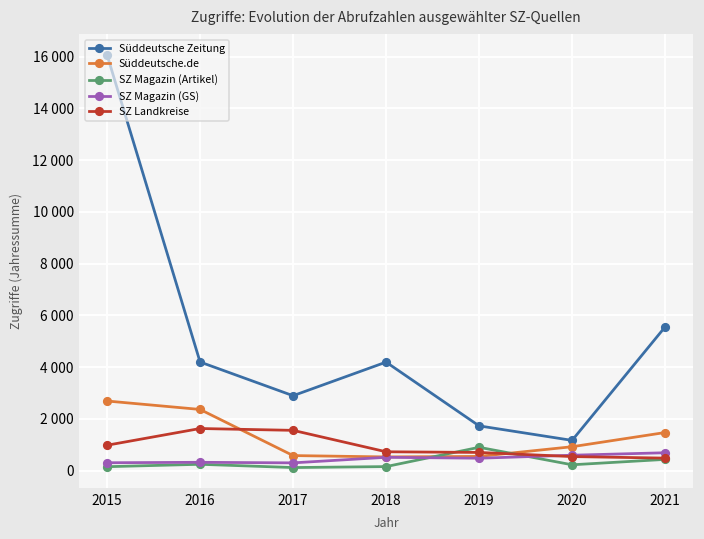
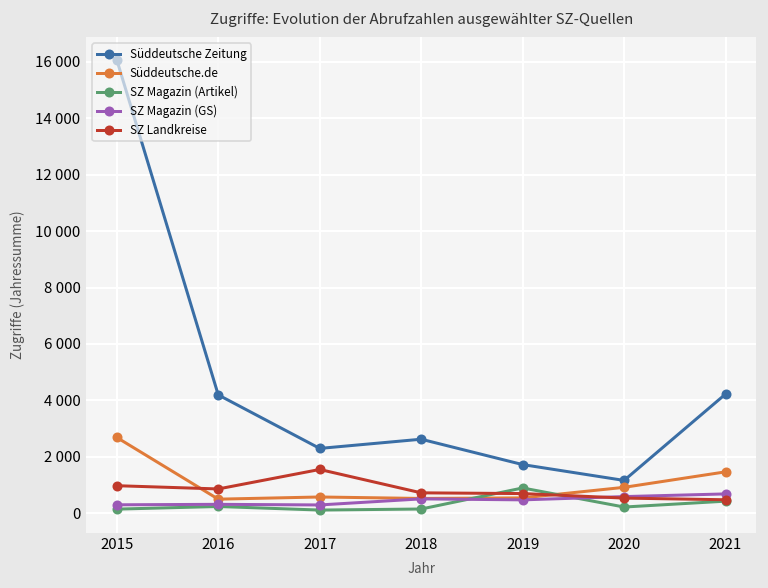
  {
    "Süddeutsche Zeitung": {
      "2016": 4200,
-     "2017": 2900,
-     "2018": 4200,
+     "2017": 2300,
+     "2018": 2600,
      "2019": 1700,
      "2020": 1200,
-     "2021": 5600
+     "2021": 4200
    },
    "Süddeutsche.de": {
      "2015": 2700,
-     "2016": 2400,
+     "2016": 500,
      "2017": 600,
      "2020": 900,
      "2021": 1500
    },
    "SZ Magazin (Artikel)": {
      "2015": 100,
      "2017": 100,
      "2018": 200,
      "2019": 900,
      "2020": 200
    },
    "SZ Magazin (GS)": {
      "2015": 300,
      "2017": 300,
      "2021": 700
    },
    "SZ Landkreise": {
      "2015": 1000,
-     "2016": 1600,
+     "2016": 900,
      "2017": 1600,
      "2018": 700,
      "2019": 700
    }
  }
